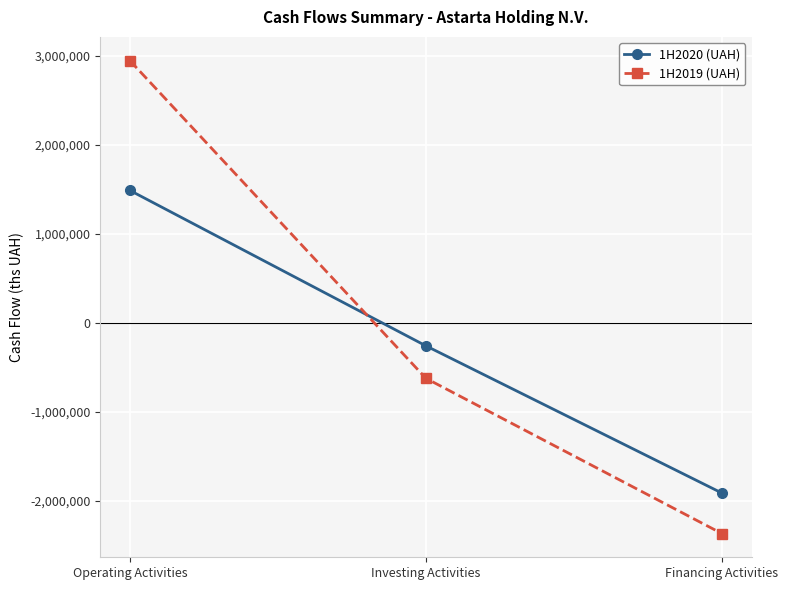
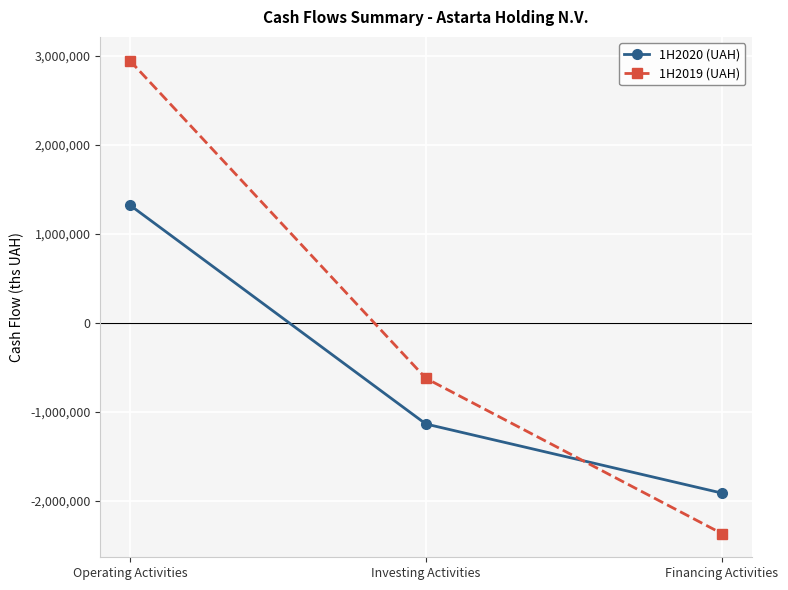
  {
    "1H2020 (UAH)": {
-     "Operating Activities": "1,500,000",
-     "Investing Activities": "-300,000",
+     "Operating Activities": "1,300,000",
+     "Investing Activities": "-1,100,000",
      "Financing Activities": "-1,900,000"
    },
    "1H2019 (UAH)": {
      "Operating Activities": "2,900,000",
      "Investing Activities": "-600,000",
      "Financing Activities": "-2,400,000"
    }
  }
